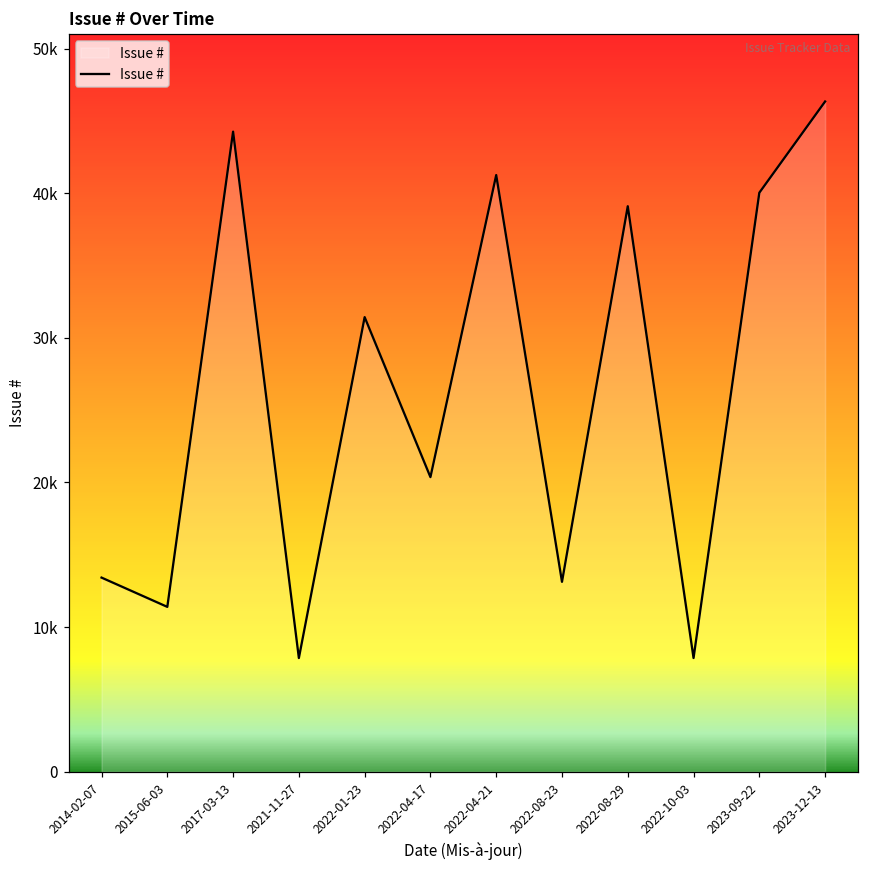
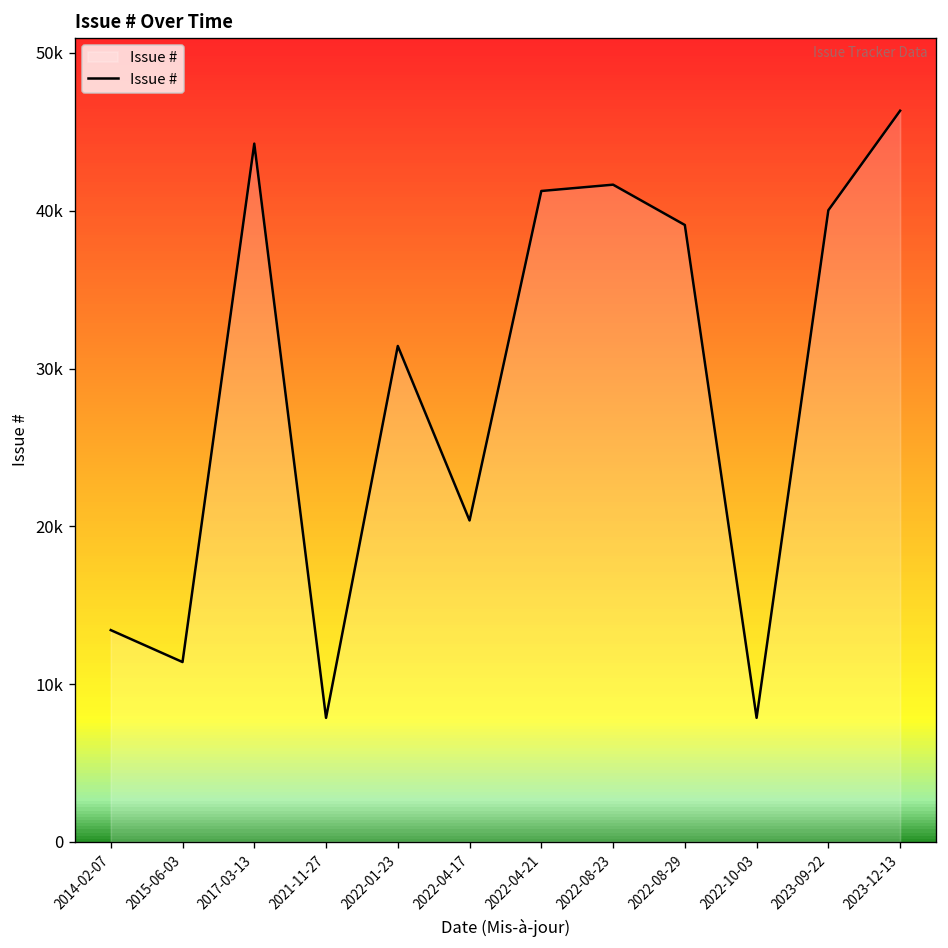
  {
    "2014-02-07": 13400,
    "2015-06-03": 11400,
    "2017-03-13": 44300,
    "2021-11-27": 7900,
    "2022-01-23": 31400,
    "2022-04-17": 20400,
    "2022-04-21": 41300,
-   "2022-08-23": 13100,
+   "2022-08-23": 41700,
    "2022-08-29": 39100,
    "2022-10-03": 7900,
    "2023-09-22": 40000,
    "2023-12-13": 46300
  }
